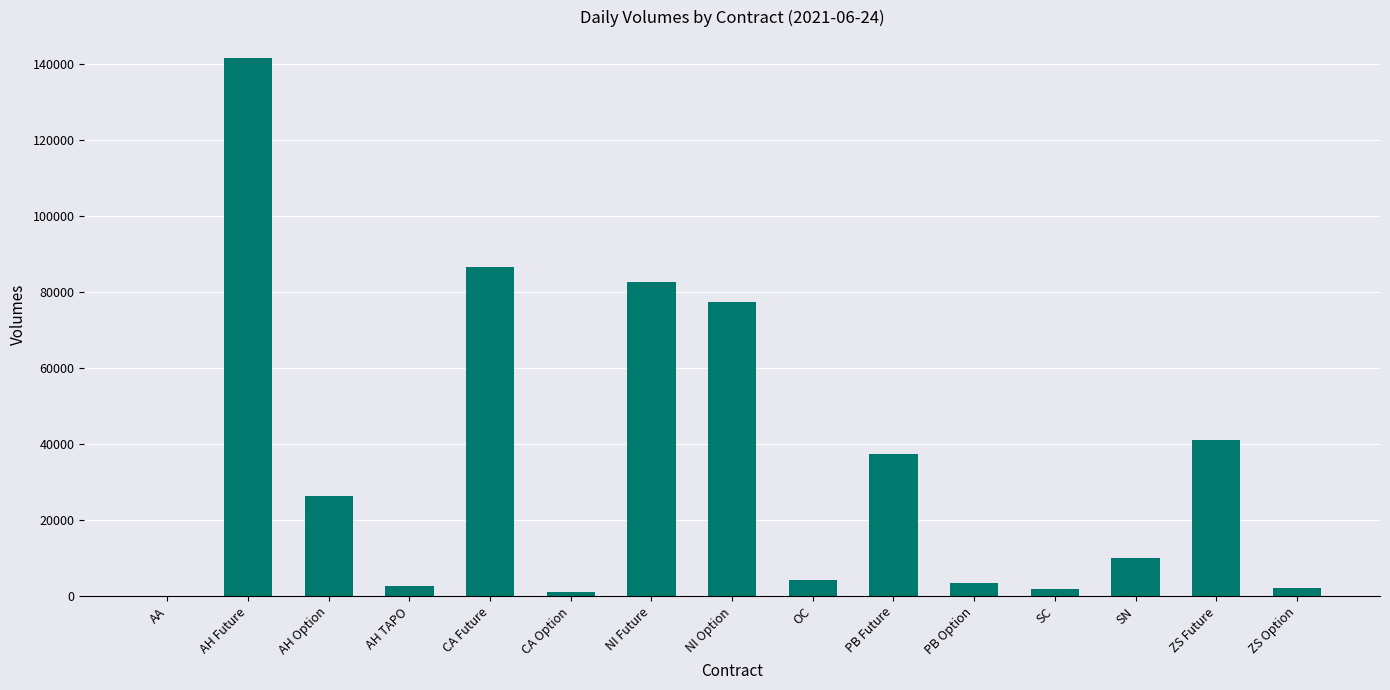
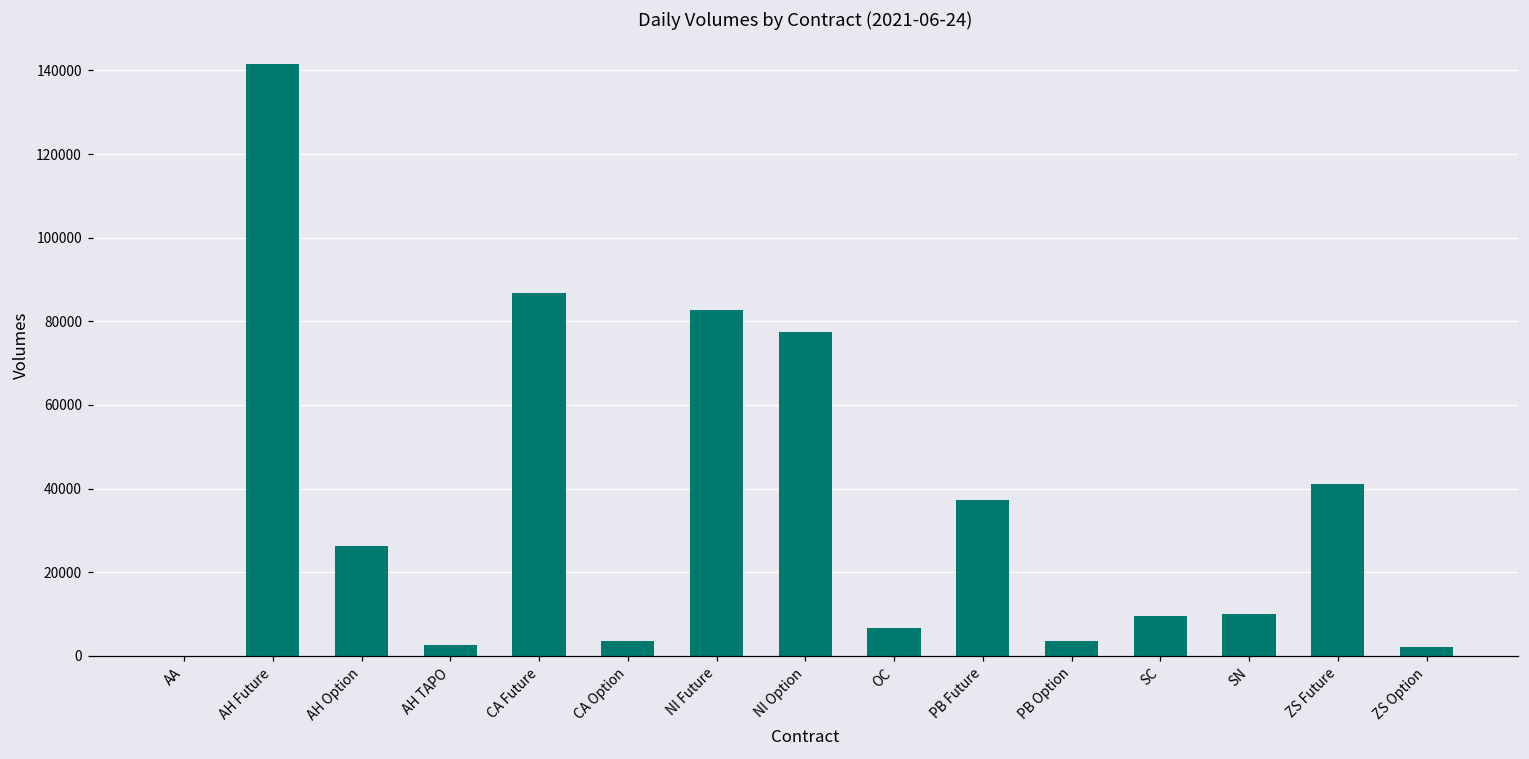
  {
    "AH Future": 141000,
    "AH Option": 26000,
    "AH TAPO": 3000,
    "CA Future": 87000,
-   "CA Option": 1000,
+   "CA Option": 4000,
    "NI Future": 83000,
    "NI Option": 77000,
-   "OC": 4000,
+   "OC": 7000,
    "PB Future": 37000,
    "PB Option": 3000,
-   "SC": 2000,
+   "SC": 10000,
    "SN": 10000,
    "ZS Future": 41000,
    "ZS Option": 2000
  }
